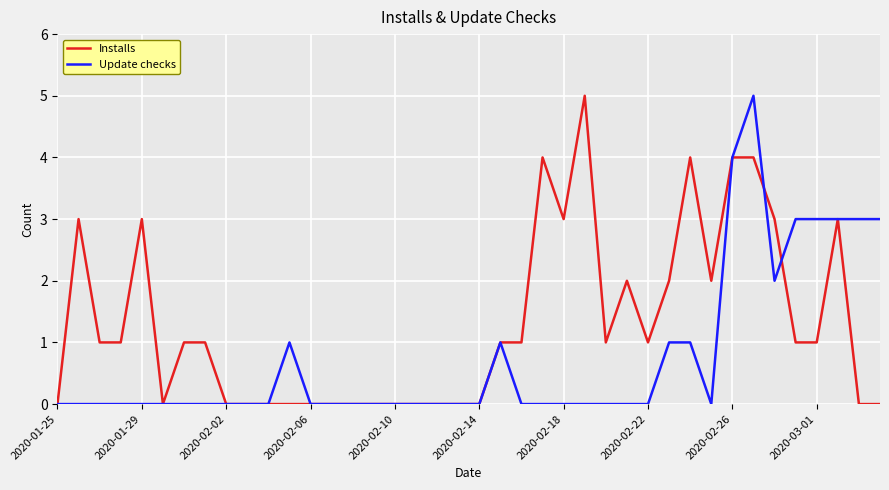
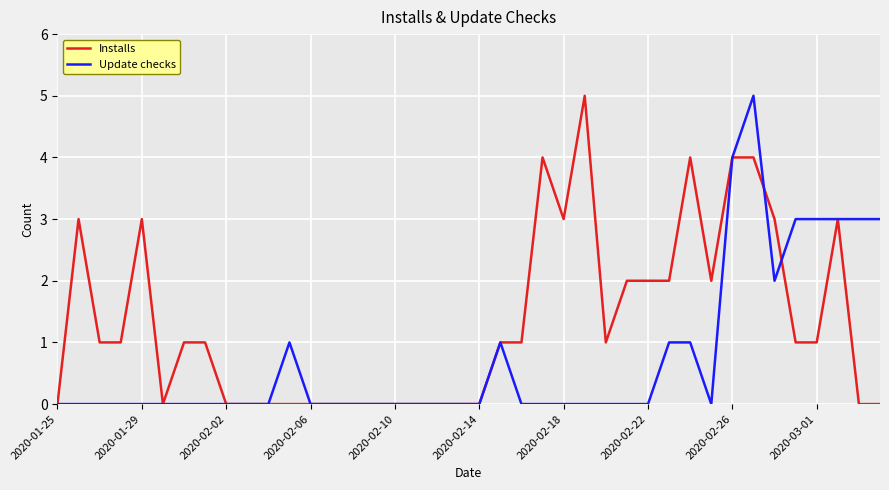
  {
    "Installs": {
      "2020-01-29": 3,
      "2020-02-18": 3,
-     "2020-02-22": 1,
+     "2020-02-22": 2,
      "2020-03-01": 1
    },
    "Update checks": {
      "2020-01-29": 0,
      "2020-02-18": 0,
      "2020-02-22": 0,
      "2020-03-01": 3
    }
  }
